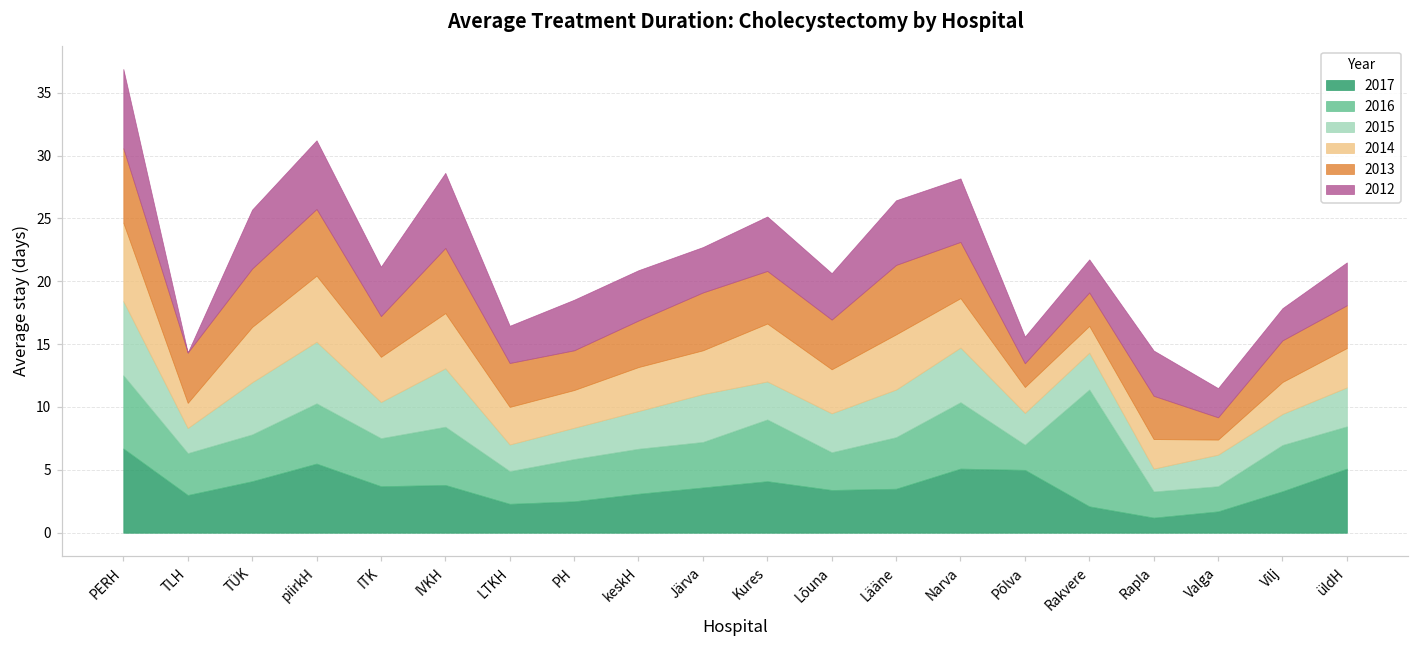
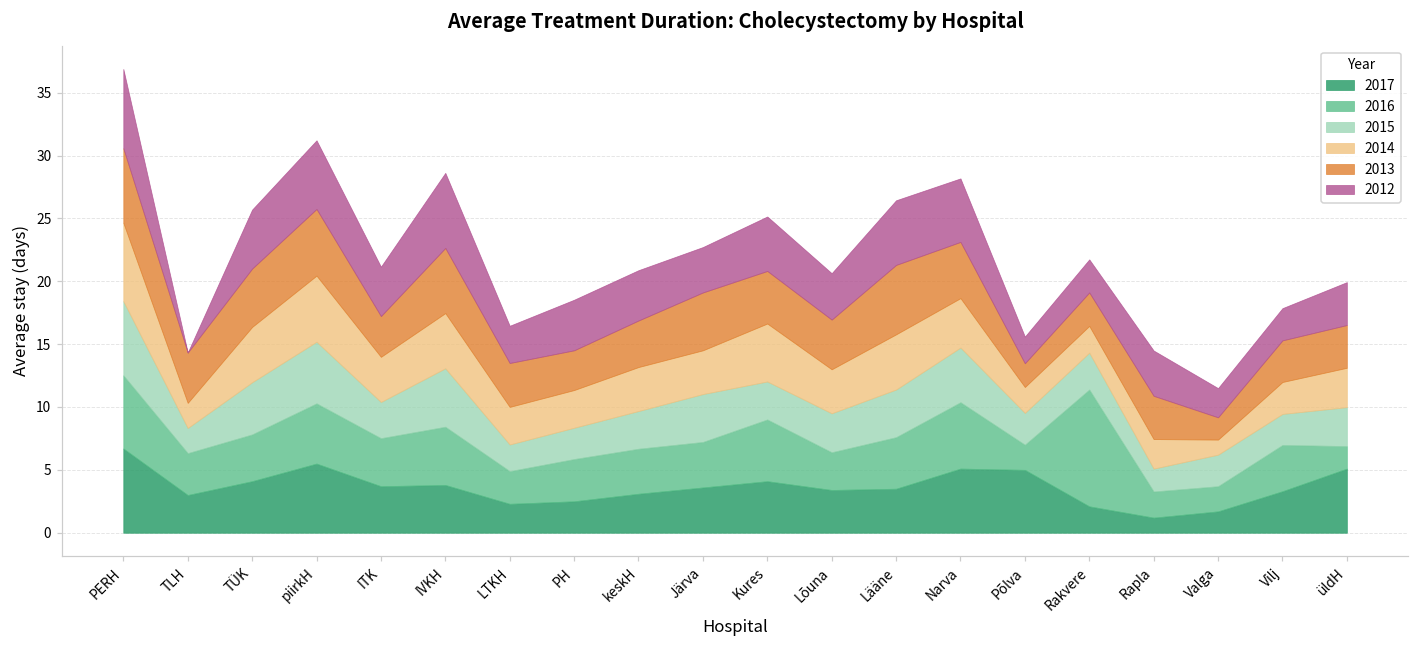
  {
    "2017": {
      "PERH": 6.7,
      "TLH": 3.0,
      "TÜK": 4.1,
      "piirkH": 5.5,
      "ITK": 3.7,
      "IVKH": 3.8,
      "LTKH": 2.3,
      "PH": 2.5,
      "keskH": 3.1,
      "Järva": 3.6,
      "Kures": 4.1,
      "Lõuna": 3.4,
      "Lääne": 3.5,
      "Narva": 5.1,
      "Põlva": 5.0,
      "Rakvere": 2.1,
      "Rapla": 1.2,
      "Valga": 1.7,
      "Vilj": 3.3,
      "üldH": 5.1
    },
    "2016": {
      "PERH": 5.8,
      "TLH": 3.3,
      "TÜK": 3.7,
      "piirkH": 4.8,
      "ITK": 3.8,
      "IVKH": 4.6,
      "LTKH": 2.6,
      "PH": 3.4,
      "keskH": 3.6,
      "Järva": 3.6,
      "Kures": 4.9,
      "Lõuna": 3.0,
      "Lääne": 4.1,
      "Narva": 5.3,
      "Põlva": 2.0,
      "Rakvere": 9.3,
      "Rapla": 2.1,
      "Valga": 2.0,
      "Vilj": 3.7,
-     "üldH": 3.4
+     "üldH": 1.8
    },
    "2015": {
      "PERH": 5.9,
      "TLH": 2.0,
      "TÜK": 4.2,
      "piirkH": 4.9,
      "ITK": 2.9,
      "IVKH": 4.7,
      "LTKH": 2.1,
      "PH": 2.5,
      "keskH": 3.0,
      "Järva": 3.8,
      "Kures": 3.0,
      "Lõuna": 3.1,
      "Lääne": 3.8,
      "Narva": 4.4,
      "Põlva": 2.5,
      "Rakvere": 2.9,
      "Rapla": 1.8,
      "Valga": 2.5,
      "Vilj": 2.5,
      "üldH": 3.1
    },
    "2014": {
      "PERH": 6.2,
      "TLH": 2.0,
      "TÜK": 4.4,
      "piirkH": 5.3,
      "ITK": 3.6,
      "IVKH": 4.4,
      "LTKH": 3.0,
      "PH": 3.0,
      "keskH": 3.5,
      "Järva": 3.5,
      "Kures": 4.6,
      "Lõuna": 3.5,
      "Lääne": 4.4,
      "Narva": 3.9,
      "Põlva": 2.1,
      "Rakvere": 2.1,
      "Rapla": 2.4,
      "Valga": 1.2,
      "Vilj": 2.5,
      "üldH": 3.1
    },
    "2013": {
      "PERH": 5.9,
      "TÜK": 4.6,
      "piirkH": 5.3,
      "ITK": 3.2,
      "IVKH": 5.2,
      "LTKH": 3.5,
      "PH": 3.2,
      "keskH": 3.7,
      "Järva": 4.6,
      "Kures": 4.2,
      "Lõuna": 3.9,
      "Lääne": 5.5,
      "Narva": 4.5,
      "Põlva": 1.9,
      "Rakvere": 2.7,
      "Rapla": 3.4,
      "Valga": 1.8,
      "Vilj": 3.3,
      "üldH": 3.4
    },
    "2012": {
      "PERH": 6.3,
      "TÜK": 4.7,
      "piirkH": 5.5,
      "ITK": 3.9,
      "IVKH": 6.0,
      "LTKH": 3.0,
      "PH": 4.0,
      "keskH": 4.0,
      "Järva": 3.6,
      "Kures": 4.3,
      "Lõuna": 3.7,
      "Lääne": 5.1,
      "Narva": 5.1,
      "Põlva": 2.1,
      "Rakvere": 2.6,
      "Rapla": 3.6,
      "Valga": 2.3,
      "Vilj": 2.6,
      "üldH": 3.4
    }
  }
